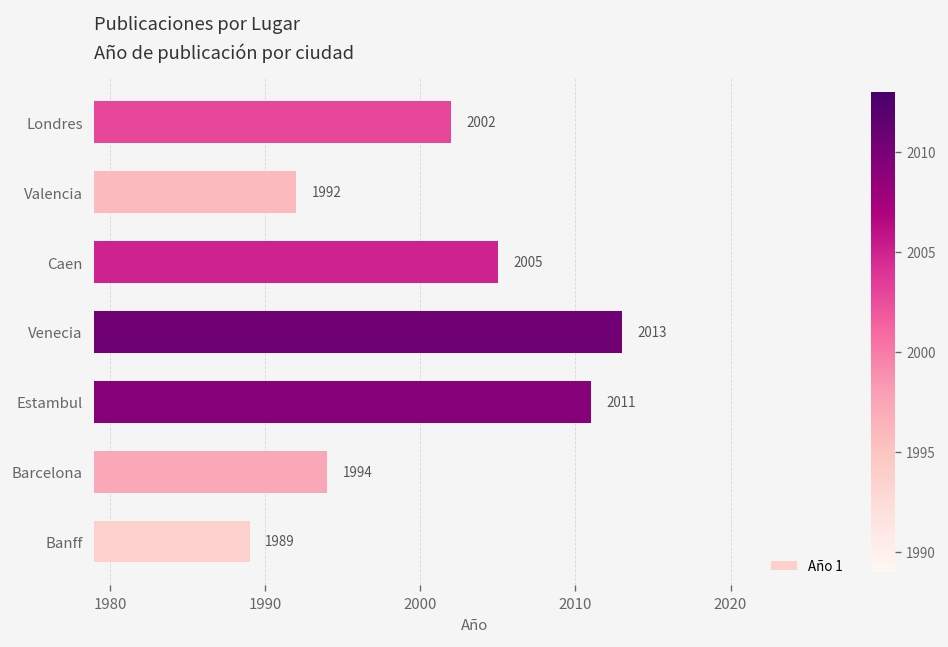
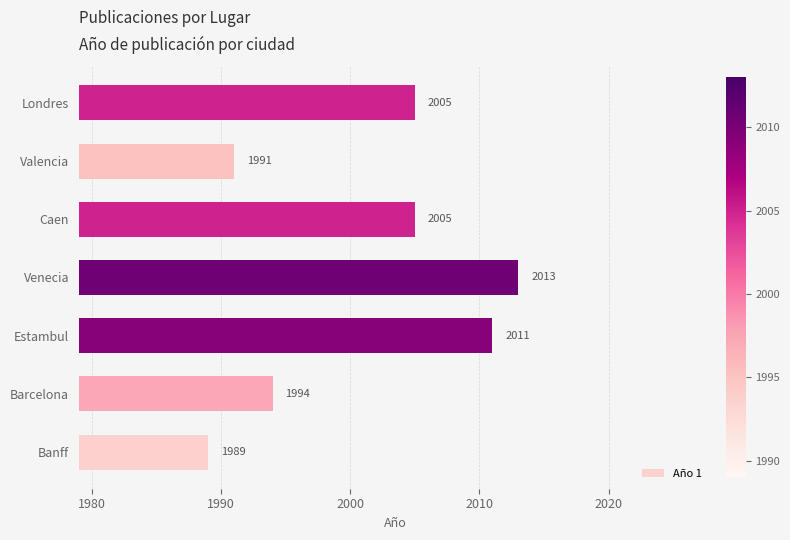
  {
-   "Londres": 2002,
-   "Valencia": 1992,
+   "Londres": 2005,
+   "Valencia": 1991,
    "Caen": 2005,
    "Venecia": 2013,
    "Estambul": 2011,
    "Barcelona": 1994,
    "Banff": 1989
  }
